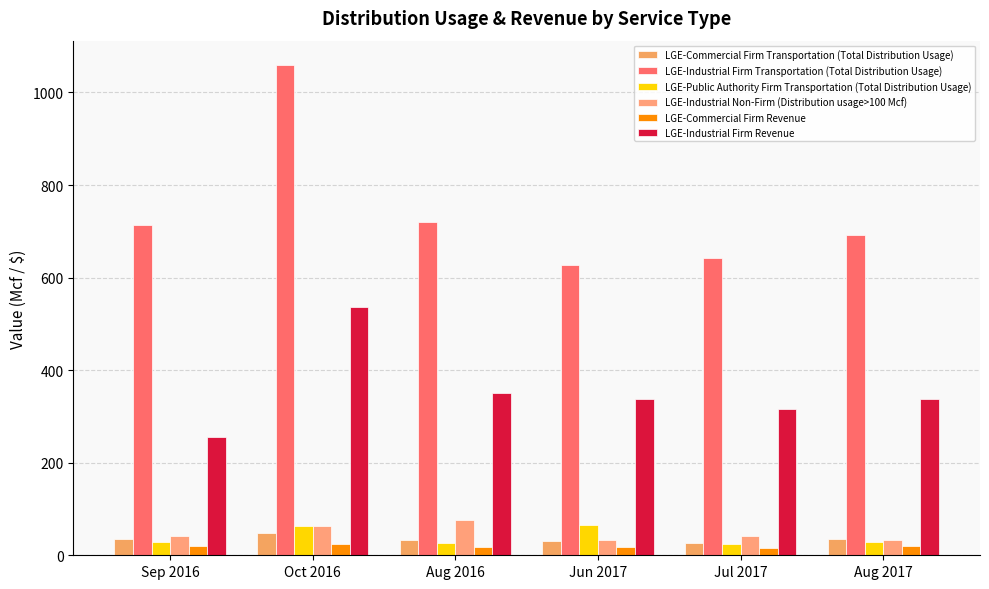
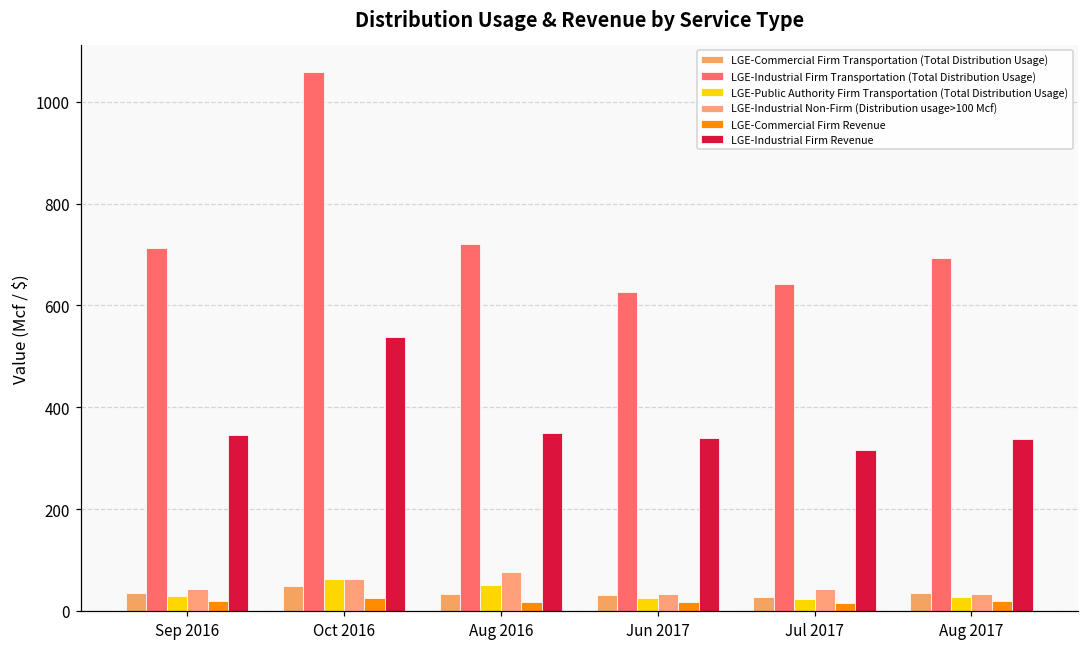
  {
    "LGE-Public Authority Firm Transportation (Total Distribution Usage)": {
      "Sep 2016": 30,
      "Oct 2016": 60,
-     "Aug 2016": 30,
-     "Jun 2017": 70,
+     "Aug 2016": 50,
+     "Jun 2017": 20,
      "Jul 2017": 20,
      "Aug 2017": 30
    },
    "LGE-Commercial Firm Revenue": {
      "Sep 2016": 20,
      "Oct 2016": 30,
      "Aug 2016": 20,
      "Jun 2017": 20,
      "Jul 2017": 20,
      "Aug 2017": 20
    },
    "LGE-Industrial Firm Revenue": {
-     "Sep 2016": 260,
+     "Sep 2016": 350,
      "Oct 2016": 540,
      "Aug 2016": 350,
      "Jun 2017": 340,
      "Jul 2017": 320,
      "Aug 2017": 340
    }
  }
